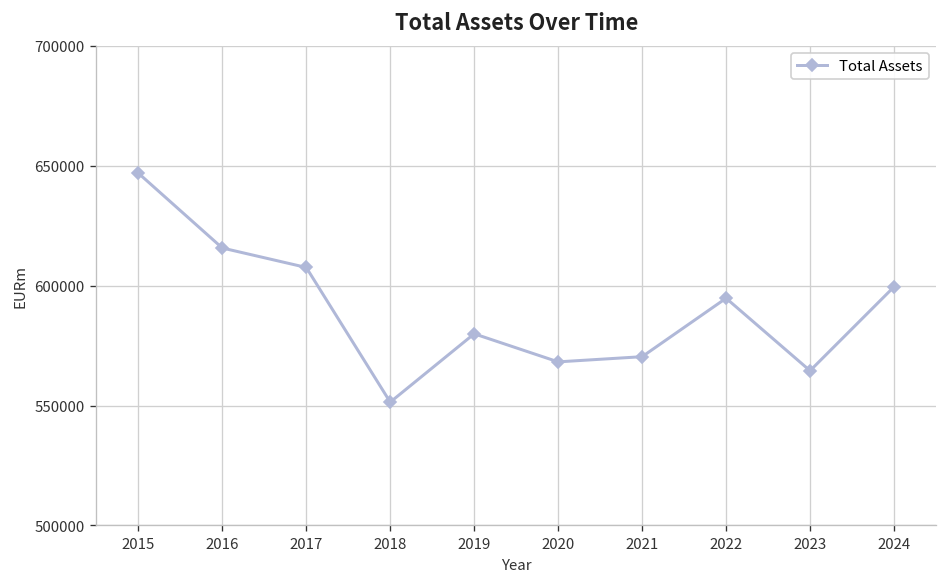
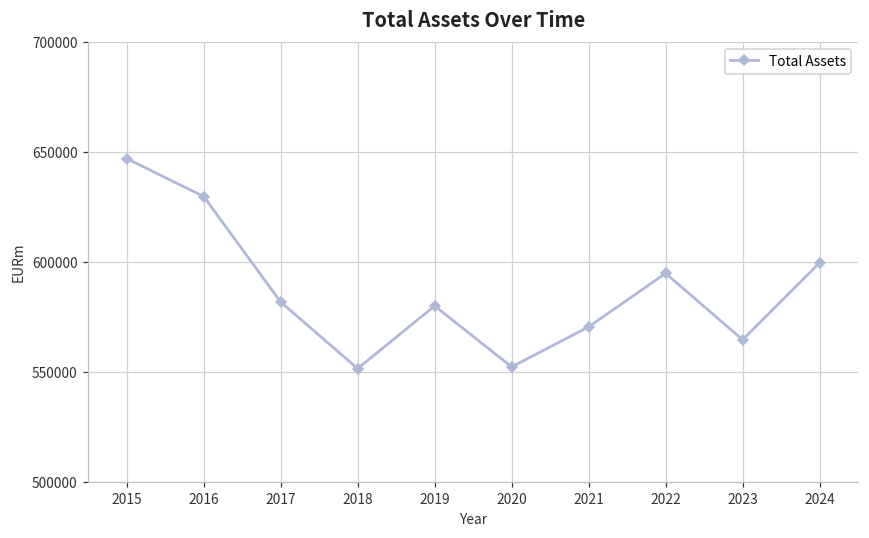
  {
    "2015": 647000,
-   "2016": 616000,
-   "2017": 608000,
+   "2016": 630000,
+   "2017": 582000,
    "2018": 551000,
    "2019": 580000,
-   "2020": 568000,
+   "2020": 552000,
    "2021": 570000,
    "2022": 595000,
    "2023": 565000,
    "2024": 599000
  }
